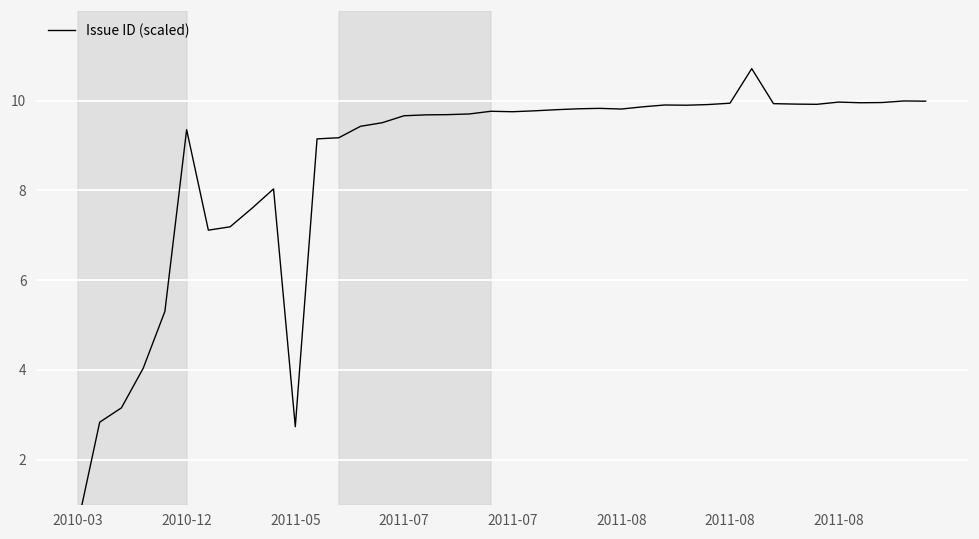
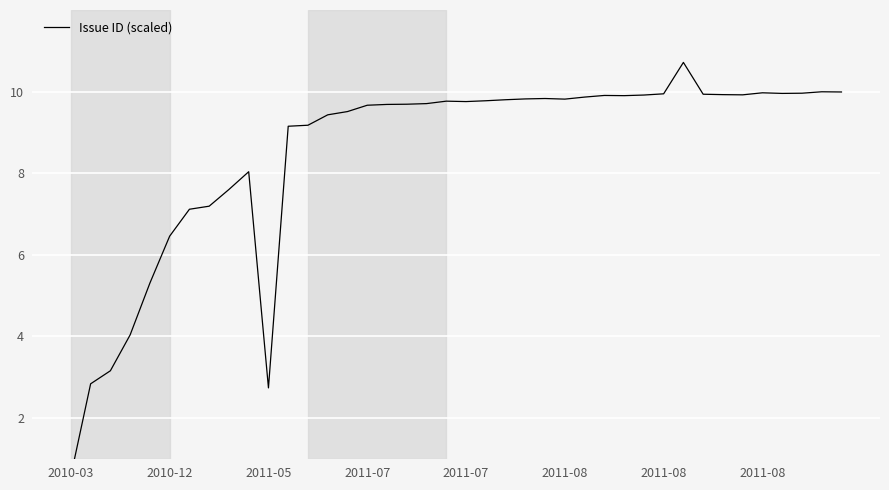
  {
-   "2010-12": 9.4,
+   "2010-12": 6.5,
    "2011-05": 2.7
  }
